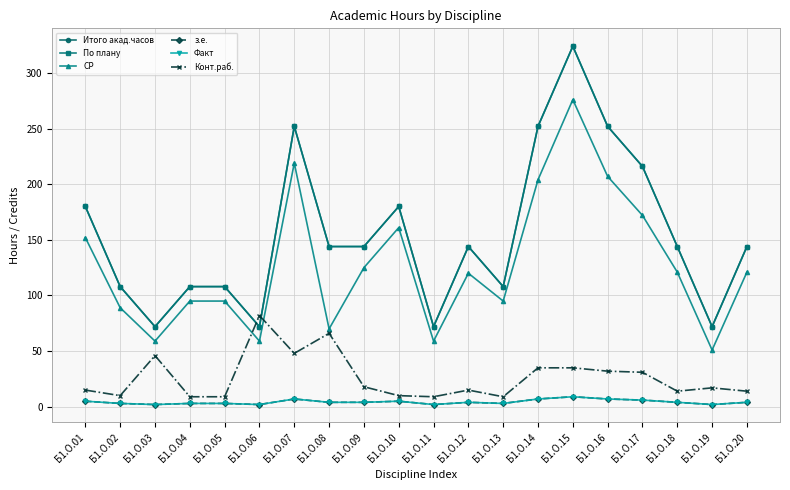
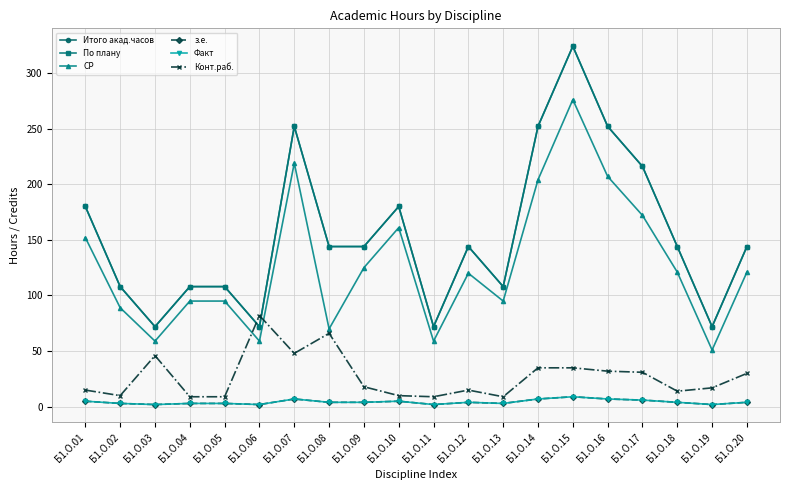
  {
    "Конт.раб.": {
      "Б1.О.01": 15,
      "Б1.О.02": 10,
      "Б1.О.03": 46,
      "Б1.О.04": 9,
      "Б1.О.05": 9,
      "Б1.О.06": 82,
      "Б1.О.07": 48,
      "Б1.О.08": 66,
      "Б1.О.09": 18,
      "Б1.О.10": 10,
      "Б1.О.11": 9,
      "Б1.О.12": 15,
      "Б1.О.13": 9,
      "Б1.О.14": 35,
      "Б1.О.15": 35,
      "Б1.О.16": 32,
      "Б1.О.17": 31,
      "Б1.О.18": 14,
      "Б1.О.19": 17,
-     "Б1.О.20": 14
+     "Б1.О.20": 30
    }
  }
